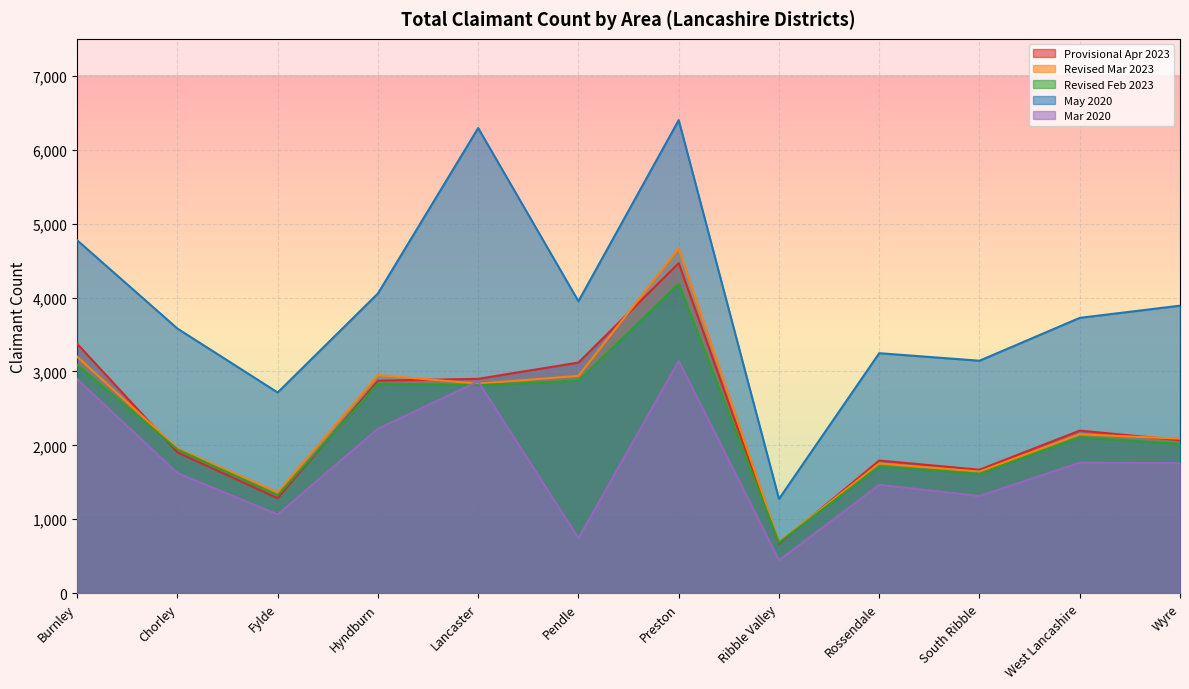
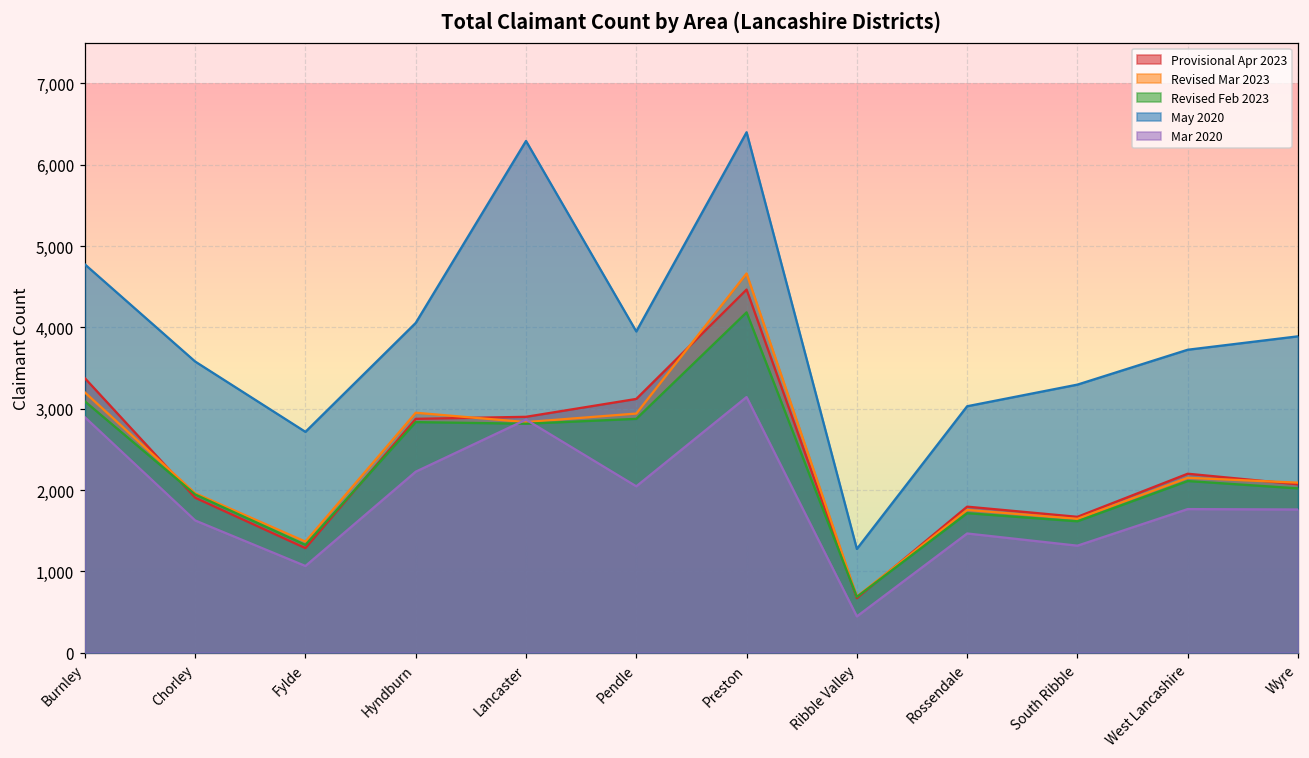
  {
    "Provisional Apr 2023": {
      "Burnley": "3,400",
      "Chorley": "1,900",
      "Fylde": "1,300",
      "Hyndburn": "2,900",
      "Lancaster": "2,900",
      "Pendle": "3,100",
      "Preston": "4,500",
      "Rossendale": "1,800",
      "West Lancashire": "2,200"
    },
    "Revised Mar 2023": {
      "Burnley": "3,200",
      "Fylde": "1,400",
      "Hyndburn": "3,000",
      "Pendle": "2,900",
      "Preston": "4,700",
      "Rossendale": "1,800",
      "West Lancashire": "2,200"
    },
    "Revised Feb 2023": {
      "Burnley": "3,100",
      "Fylde": "1,300",
      "Hyndburn": "2,800",
      "Pendle": "2,900",
      "Preston": "4,200",
      "Rossendale": "1,700",
      "West Lancashire": "2,100",
      "Wyre": "2,000"
    },
    "May 2020": {
      "Burnley": "4,800",
      "Chorley": "3,600",
      "Fylde": "2,700",
      "Hyndburn": "4,100",
      "Lancaster": "6,300",
      "Pendle": "4,000",
      "Preston": "6,400",
      "Ribble Valley": "1,300",
-     "Rossendale": "3,200",
-     "South Ribble": "3,100",
+     "Rossendale": "3,000",
+     "South Ribble": "3,300",
      "West Lancashire": "3,700",
      "Wyre": "3,900"
    },
    "Mar 2020": {
      "Burnley": "2,900",
      "Chorley": "1,600",
      "Fylde": "1,100",
      "Hyndburn": "2,200",
-     "Pendle": "700",
+     "Pendle": "2,000",
      "Preston": "3,100",
      "Ribble Valley": "400",
      "Rossendale": "1,500",
      "South Ribble": "1,300",
      "West Lancashire": "1,800",
      "Wyre": "1,800"
    }
  }
